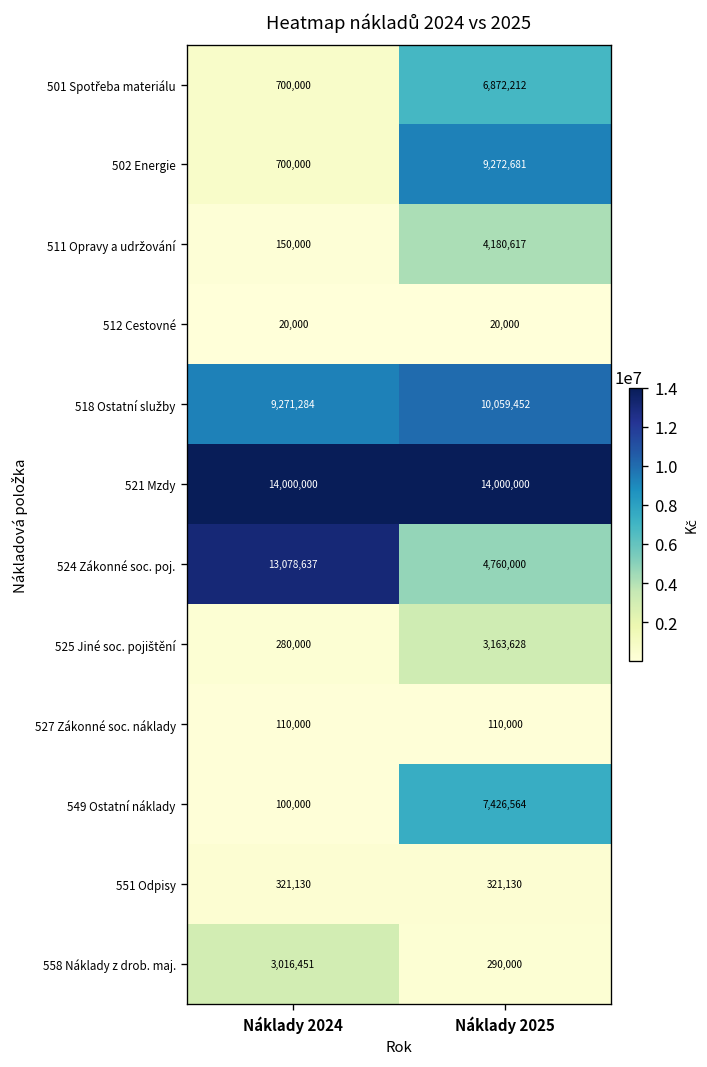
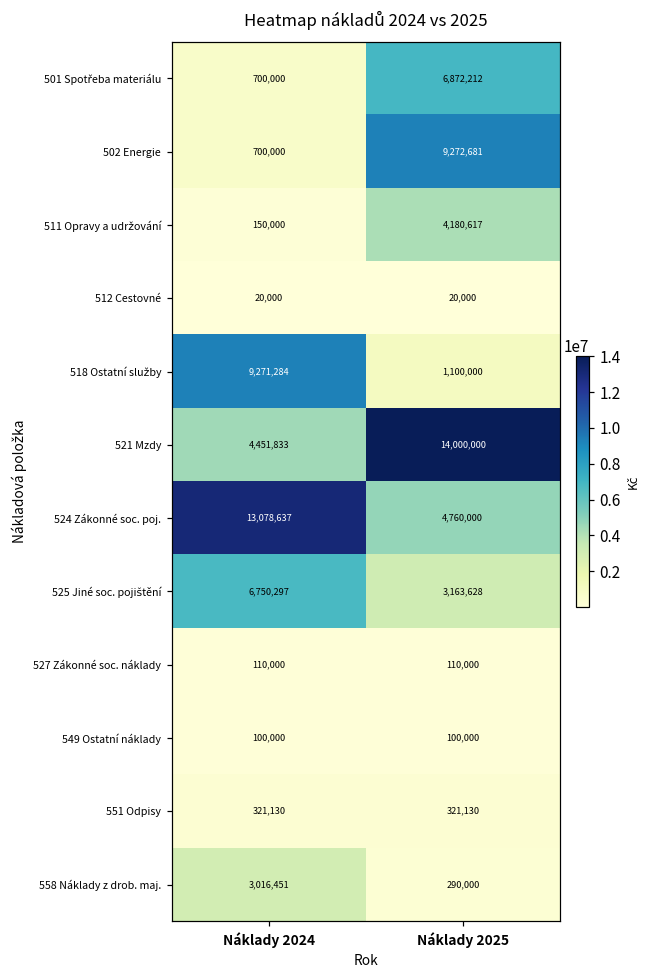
  {
    "501 Spotřeba materiálu": {
      "Náklady 2024": "700,000",
      "Náklady 2025": "6,872,212"
    },
    "502 Energie": {
      "Náklady 2024": "700,000",
      "Náklady 2025": "9,272,681"
    },
    "511 Opravy a udržování": {
      "Náklady 2024": "150,000",
      "Náklady 2025": "4,180,617"
    },
    "512 Cestovné": {
      "Náklady 2024": "20,000",
      "Náklady 2025": "20,000"
    },
    "518 Ostatní služby": {
      "Náklady 2024": "9,271,284",
-     "Náklady 2025": "10,059,452"
+     "Náklady 2025": "1,100,000"
    },
    "521 Mzdy": {
-     "Náklady 2024": "14,000,000",
+     "Náklady 2024": "4,451,833",
      "Náklady 2025": "14,000,000"
    },
    "524 Zákonné soc. poj.": {
      "Náklady 2024": "13,078,637",
      "Náklady 2025": "4,760,000"
    },
    "525 Jiné soc. pojištění": {
-     "Náklady 2024": "280,000",
+     "Náklady 2024": "6,750,297",
      "Náklady 2025": "3,163,628"
    },
    "527 Zákonné soc. náklady": {
      "Náklady 2024": "110,000",
      "Náklady 2025": "110,000"
    },
    "549 Ostatní náklady": {
      "Náklady 2024": "100,000",
-     "Náklady 2025": "7,426,564"
+     "Náklady 2025": "100,000"
    },
    "551 Odpisy": {
      "Náklady 2024": "321,130",
      "Náklady 2025": "321,130"
    },
    "558 Náklady z drob. maj.": {
      "Náklady 2024": "3,016,451",
      "Náklady 2025": "290,000"
    }
  }
